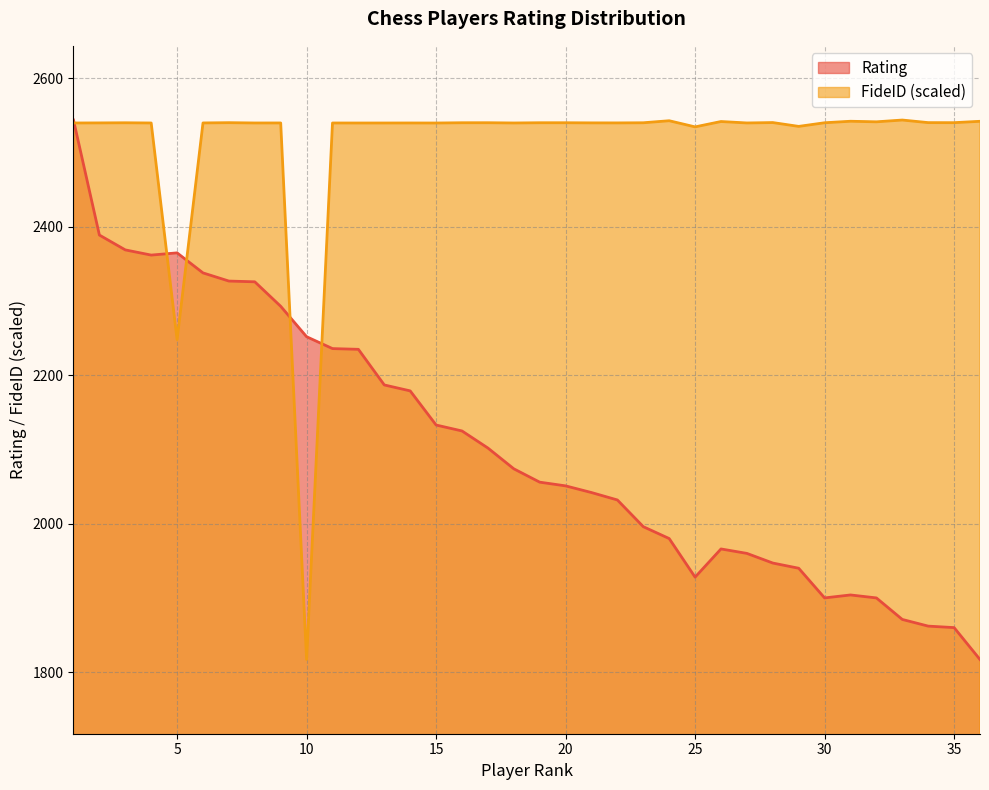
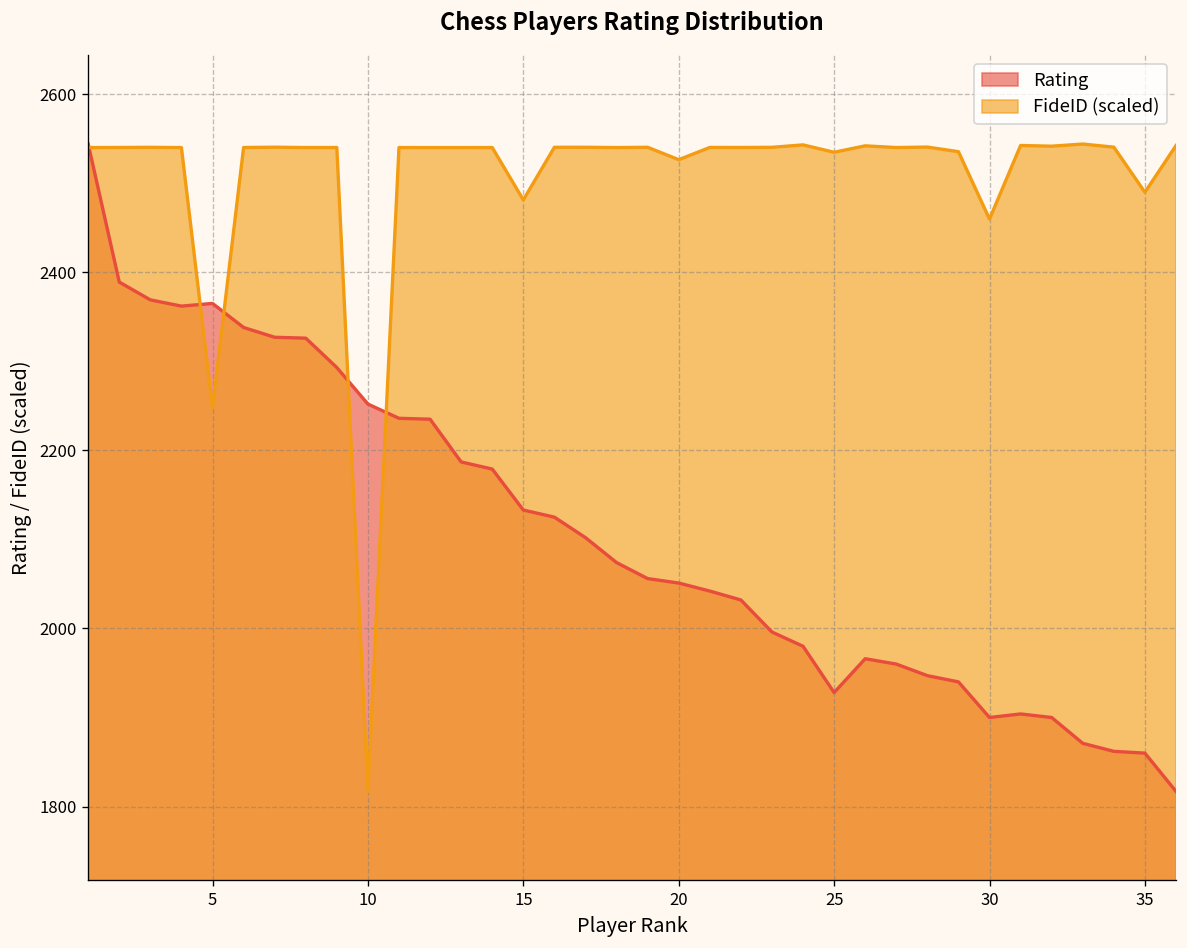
  {
    "Rating": {
      "5": 2370,
      "10": 2250,
      "15": 2130,
      "20": 2050,
      "25": 1930,
      "30": 1900,
      "35": 1860
    },
    "FideID (scaled)": {
      "5": 2250,
      "10": 1820,
-     "15": 2540,
-     "20": 2540,
+     "15": 2480,
+     "20": 2530,
      "25": 2530,
-     "30": 2540,
-     "35": 2540
+     "30": 2460,
+     "35": 2490
    }
  }
